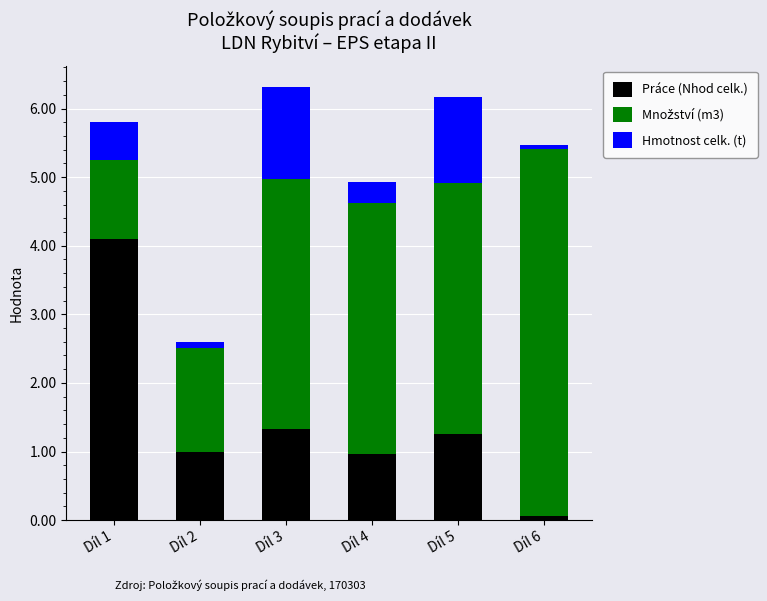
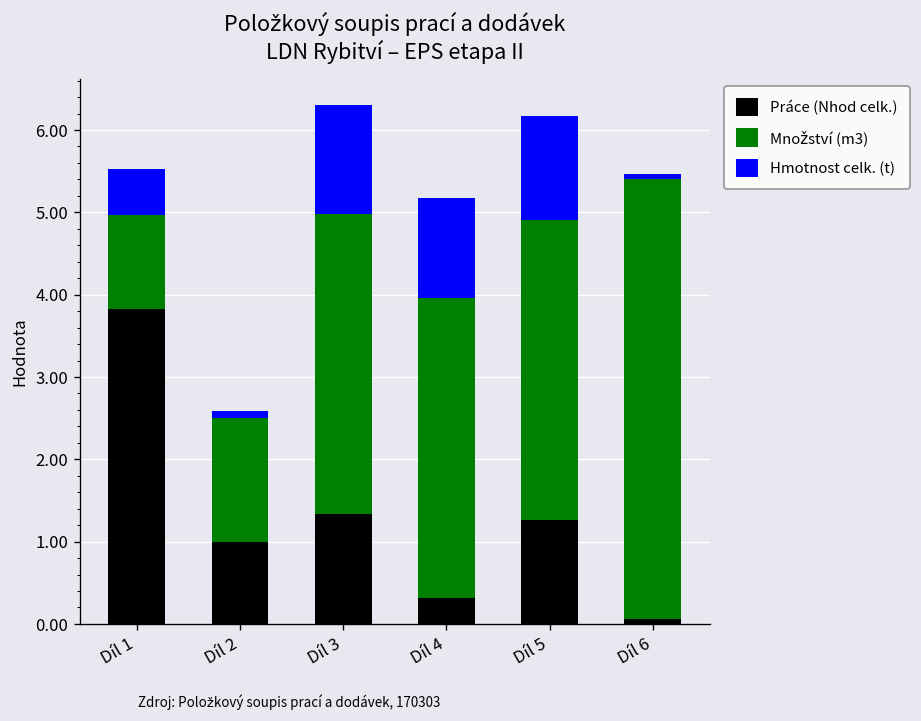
  {
    "Práce (Nhod celk.)": {
-     "Díl 1": 4.1,
+     "Díl 1": 3.8,
      "Díl 2": 1.0,
      "Díl 3": 1.3,
-     "Díl 4": 1.0,
+     "Díl 4": 0.3,
      "Díl 5": 1.3,
      "Díl 6": 0.1
    },
    "Množství (m3)": {
      "Díl 1": 1.1,
      "Díl 2": 1.5,
      "Díl 3": 3.6,
      "Díl 4": 3.6,
      "Díl 5": 3.6,
      "Díl 6": 5.3
    },
    "Hmotnost celk. (t)": {
      "Díl 1": 0.6,
      "Díl 2": 0.1,
      "Díl 3": 1.3,
-     "Díl 4": 0.3,
+     "Díl 4": 1.2,
      "Díl 5": 1.3,
      "Díl 6": 0.1
    }
  }
